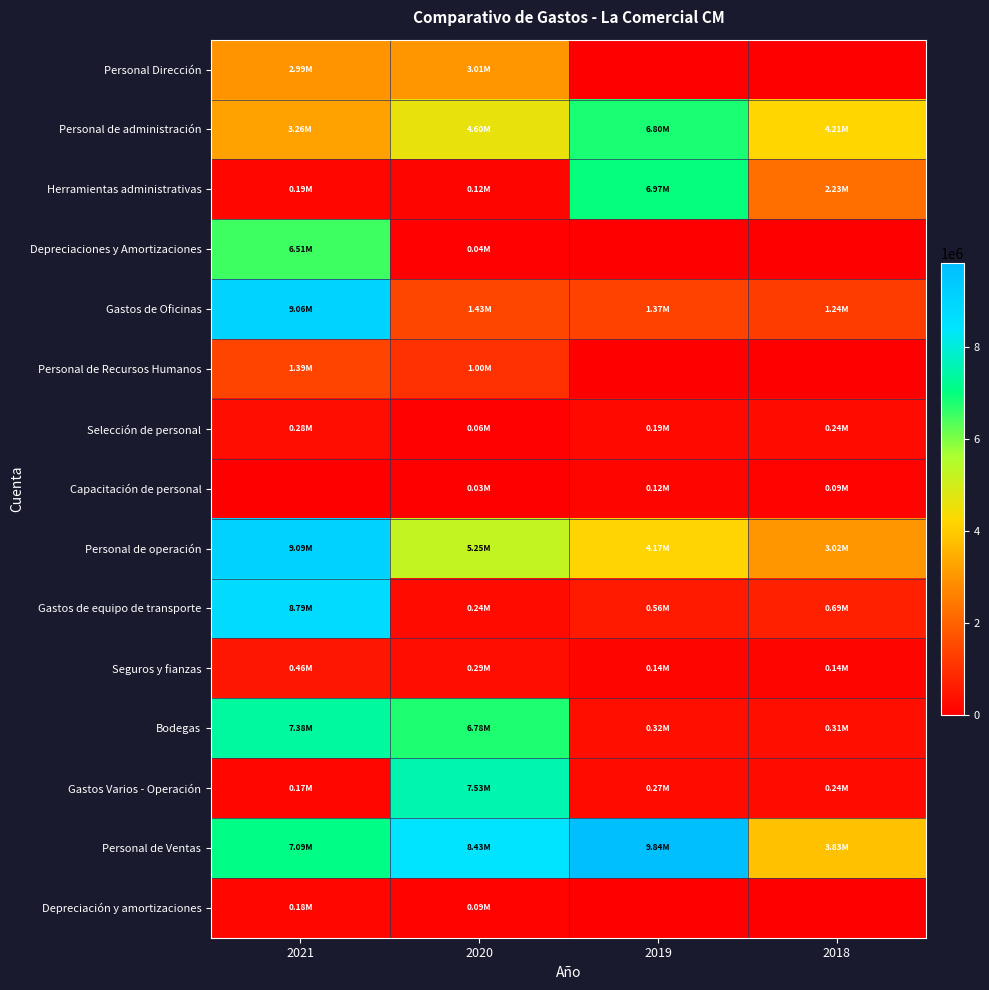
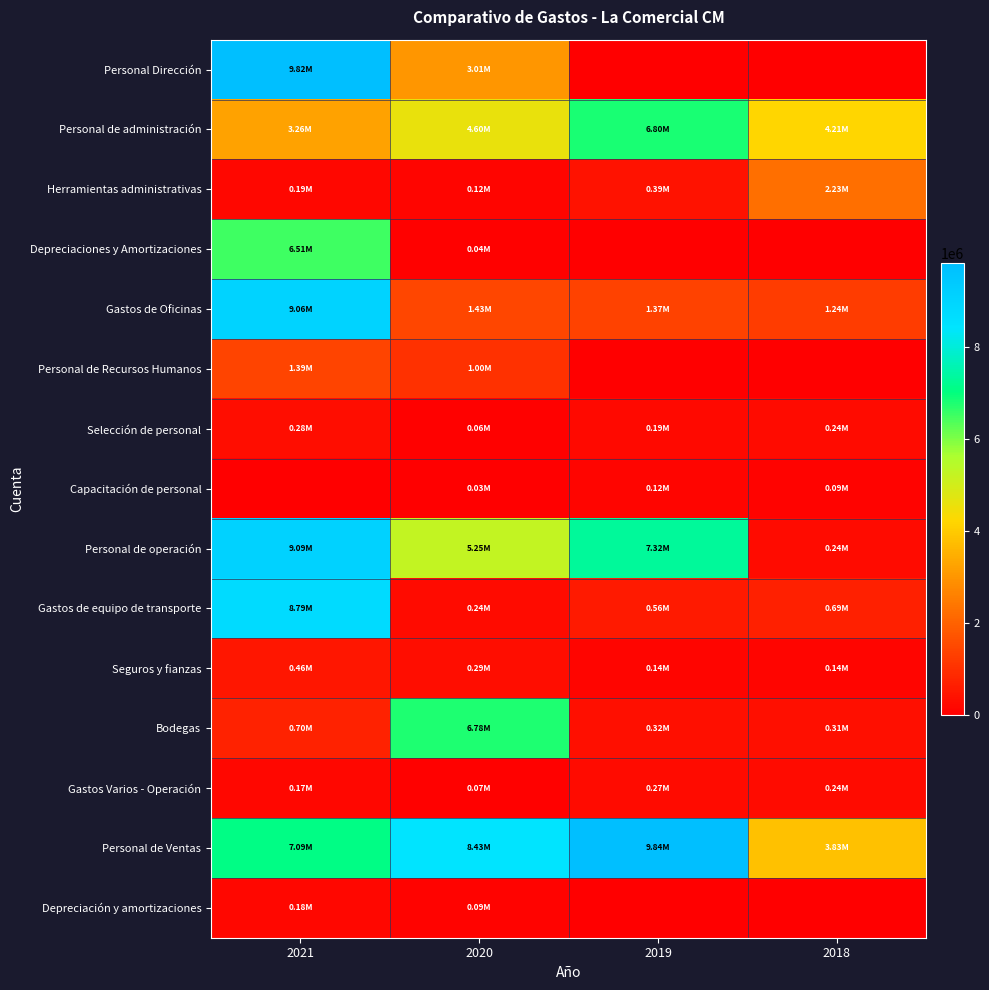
  {
    "Personal Dirección": {
-     "2021": "2.99M",
+     "2021": "9.82M",
      "2020": "3.01M"
    },
    "Personal de administración": {
      "2021": "3.26M",
      "2020": "4.60M",
      "2019": "6.80M",
      "2018": "4.21M"
    },
    "Herramientas administrativas": {
      "2021": "0.19M",
      "2020": "0.12M",
-     "2019": "6.97M",
+     "2019": "0.39M",
      "2018": "2.23M"
    },
    "Depreciaciones y Amortizaciones": {
      "2021": "6.51M",
      "2020": "0.04M"
    },
    "Gastos de Oficinas": {
      "2021": "9.06M",
      "2020": "1.43M",
      "2019": "1.37M",
      "2018": "1.24M"
    },
    "Personal de Recursos Humanos": {
      "2021": "1.39M",
      "2020": "1.00M"
    },
    "Selección de personal": {
      "2021": "0.28M",
      "2020": "0.06M",
      "2019": "0.19M",
      "2018": "0.24M"
    },
    "Capacitación de personal": {
      "2020": "0.03M",
      "2019": "0.12M",
      "2018": "0.09M"
    },
    "Personal de operación": {
      "2021": "9.09M",
      "2020": "5.25M",
-     "2019": "4.17M",
-     "2018": "3.02M"
+     "2019": "7.32M",
+     "2018": "0.24M"
    },
    "Gastos de equipo de transporte": {
      "2021": "8.79M",
      "2020": "0.24M",
      "2019": "0.56M",
      "2018": "0.69M"
    },
    "Seguros y fianzas": {
      "2021": "0.46M",
      "2020": "0.29M",
      "2019": "0.14M",
      "2018": "0.14M"
    },
    "Bodegas": {
-     "2021": "7.38M",
+     "2021": "0.70M",
      "2020": "6.78M",
      "2019": "0.32M",
      "2018": "0.31M"
    },
    "Gastos Varios - Operación": {
      "2021": "0.17M",
-     "2020": "7.53M",
+     "2020": "0.07M",
      "2019": "0.27M",
      "2018": "0.24M"
    },
    "Personal de Ventas": {
      "2021": "7.09M",
      "2020": "8.43M",
      "2019": "9.84M",
      "2018": "3.83M"
    },
    "Depreciación y amortizaciones": {
      "2021": "0.18M",
      "2020": "0.09M"
    }
  }
